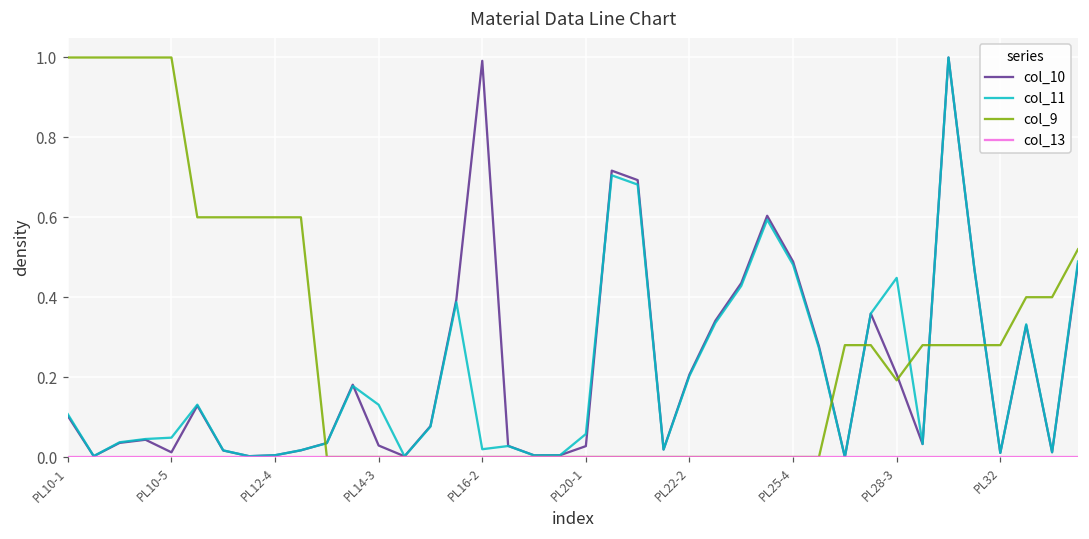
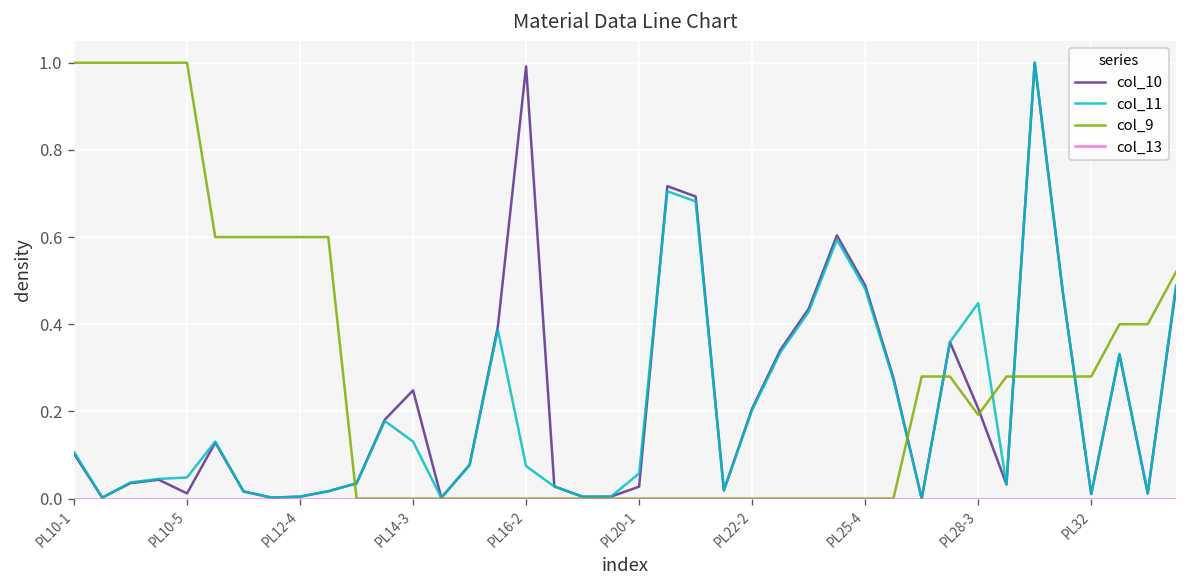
  {
    "col_10": {
      "PL10-5": 0.01,
-     "PL14-3": 0.03,
+     "PL14-3": 0.25,
      "PL16-2": 0.99,
      "PL20-1": 0.03,
      "PL25-4": 0.49,
      "PL28-3": 0.21
    },
    "col_11": {
      "PL10-5": 0.05,
      "PL14-3": 0.13,
-     "PL16-2": 0.02,
+     "PL16-2": 0.07,
      "PL20-1": 0.06,
      "PL25-4": 0.48,
      "PL28-3": 0.45
    },
    "col_9": {
      "PL10-1": 1.00,
      "PL10-5": 1.00,
      "PL12-4": 0.60,
      "PL28-3": 0.19,
      "PL32": 0.28
    },
    "col_13": {
      "PL10-1": 0.00,
      "PL10-5": 0.00,
      "PL28-3": 0.00,
      "PL32": 0.00
    }
  }
